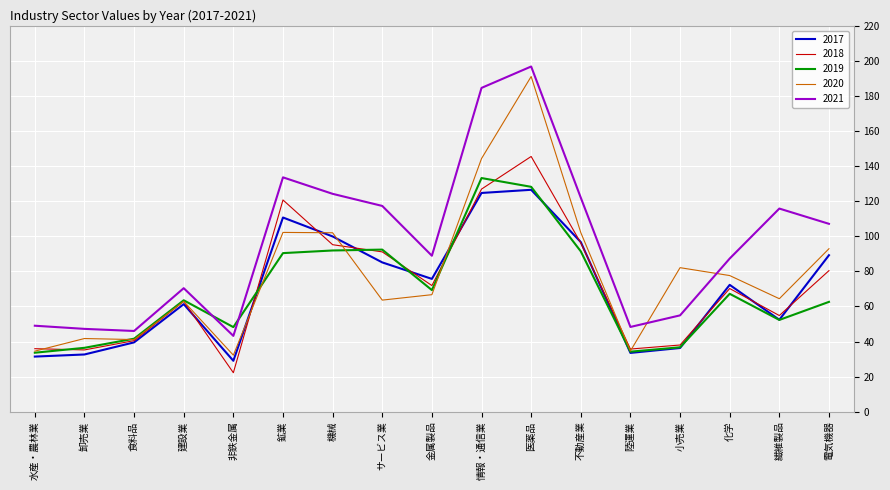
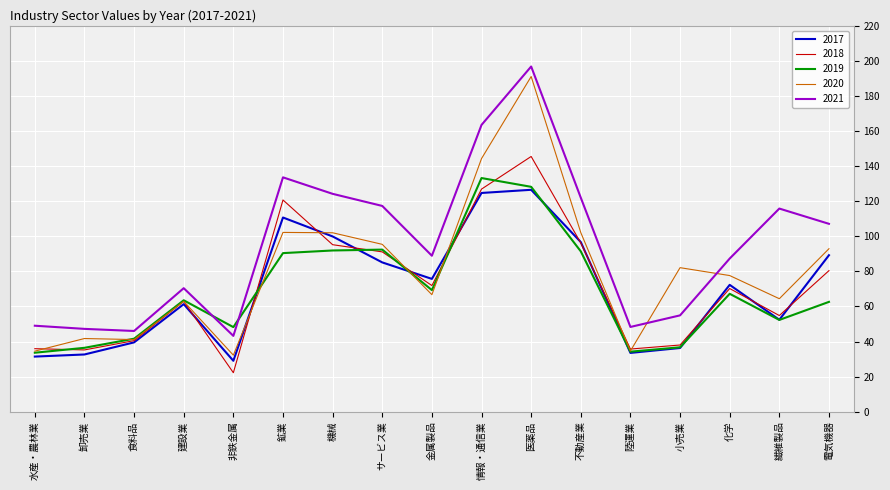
  {
    "2017": {
      "水産・農林業": 31,
      "卸売業": 33,
      "建設業": 61,
      "非鉄金属": 29,
      "鉱業": 111,
      "機械": 100,
      "サービス業": 85,
      "金属製品": 76,
      "情報・通信業": 125,
      "医薬品": 127,
      "化学": 72,
      "電気機器": 89
    },
    "2018": {
      "非鉄金属": 22,
      "鉱業": 121,
      "機械": 95,
      "金属製品": 72,
      "情報・通信業": 127,
      "医薬品": 146,
      "化学": 70,
      "繊維製品": 55,
      "電気機器": 80
    },
    "2019": {
      "非鉄金属": 48,
      "鉱業": 90,
      "機械": 92,
      "金属製品": 69,
      "情報・通信業": 133,
      "医薬品": 128,
      "不動産業": 91,
      "化学": 67,
      "電気機器": 63
    },
    "2020": {
      "卸売業": 42,
      "非鉄金属": 32,
      "鉱業": 102,
      "機械": 102,
-     "サービス業": 64,
+     "サービス業": 95,
      "金属製品": 67,
      "情報・通信業": 144,
      "医薬品": 191,
      "不動産業": 102,
      "小売業": 82,
      "化学": 78,
      "繊維製品": 64,
      "電気機器": 93
    },
    "2021": {
      "水産・農林業": 49,
      "卸売業": 47,
      "食料品": 46,
      "建設業": 70,
      "非鉄金属": 43,
      "鉱業": 134,
      "機械": 124,
      "サービス業": 117,
      "金属製品": 89,
-     "情報・通信業": 185,
+     "情報・通信業": 164,
      "医薬品": 197,
      "不動産業": 122,
      "陸運業": 48,
      "小売業": 55,
      "化学": 87,
      "繊維製品": 116,
      "電気機器": 107
    }
  }
